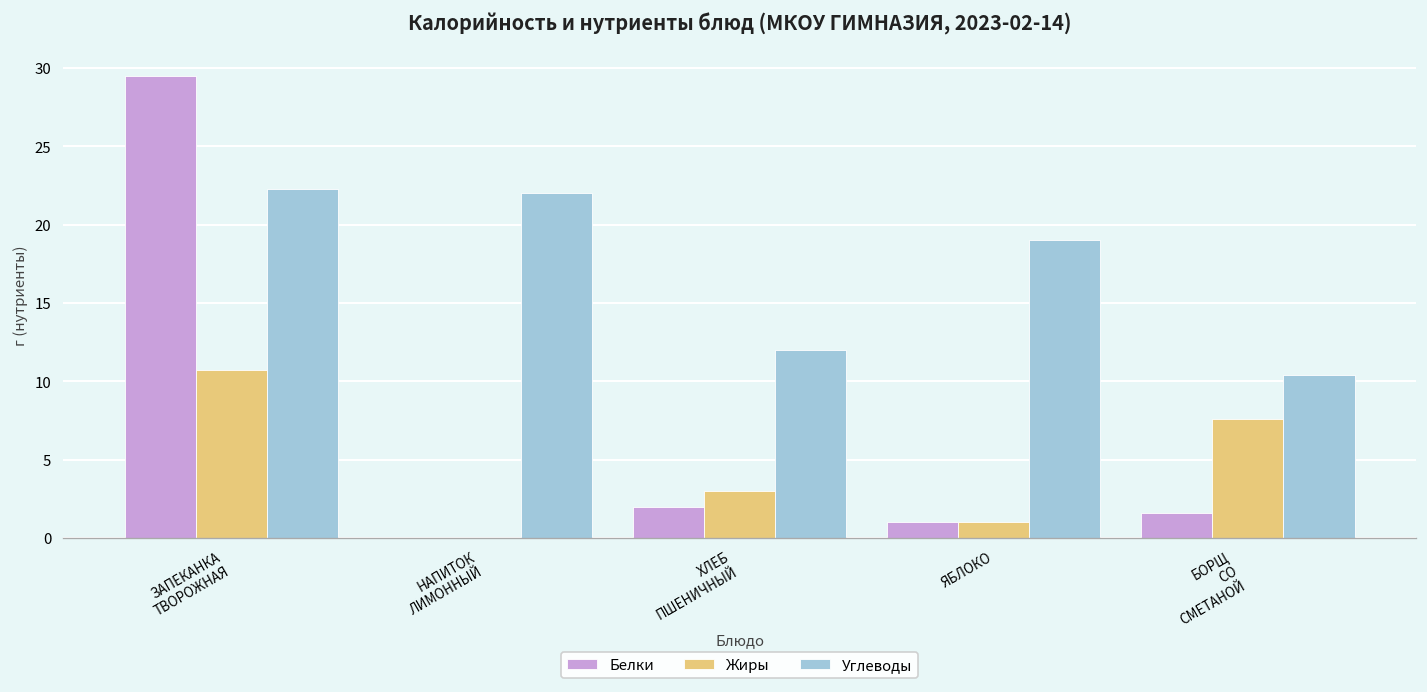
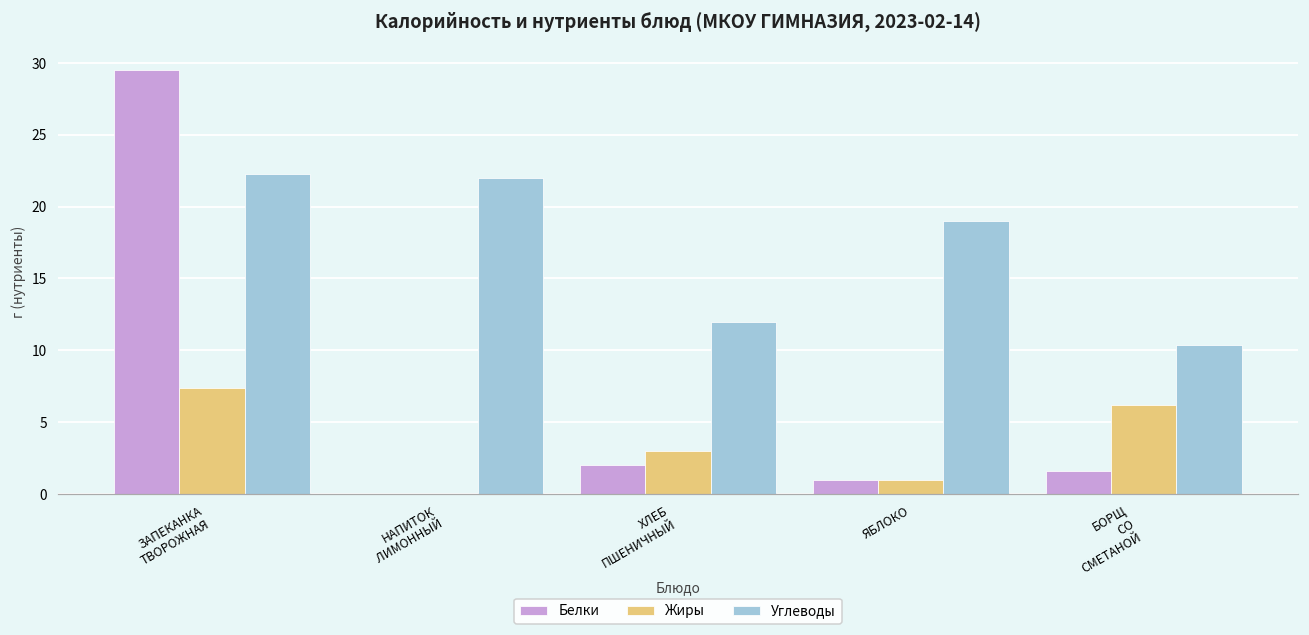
  {
    "Жиры": {
-     "ЗАПЕКАНКА ТВОРОЖНАЯ": 10.7,
+     "ЗАПЕКАНКА ТВОРОЖНАЯ": 7.4,
      "НАПИТОК ЛИМОННЫЙ": 0.0,
      "ХЛЕБ ПШЕНИЧНЫЙ": 3.0,
      "ЯБЛОКО": 1.0,
-     "БОРЩ СО СМЕТАНОЙ": 7.6
+     "БОРЩ СО СМЕТАНОЙ": 6.2
    }
  }
